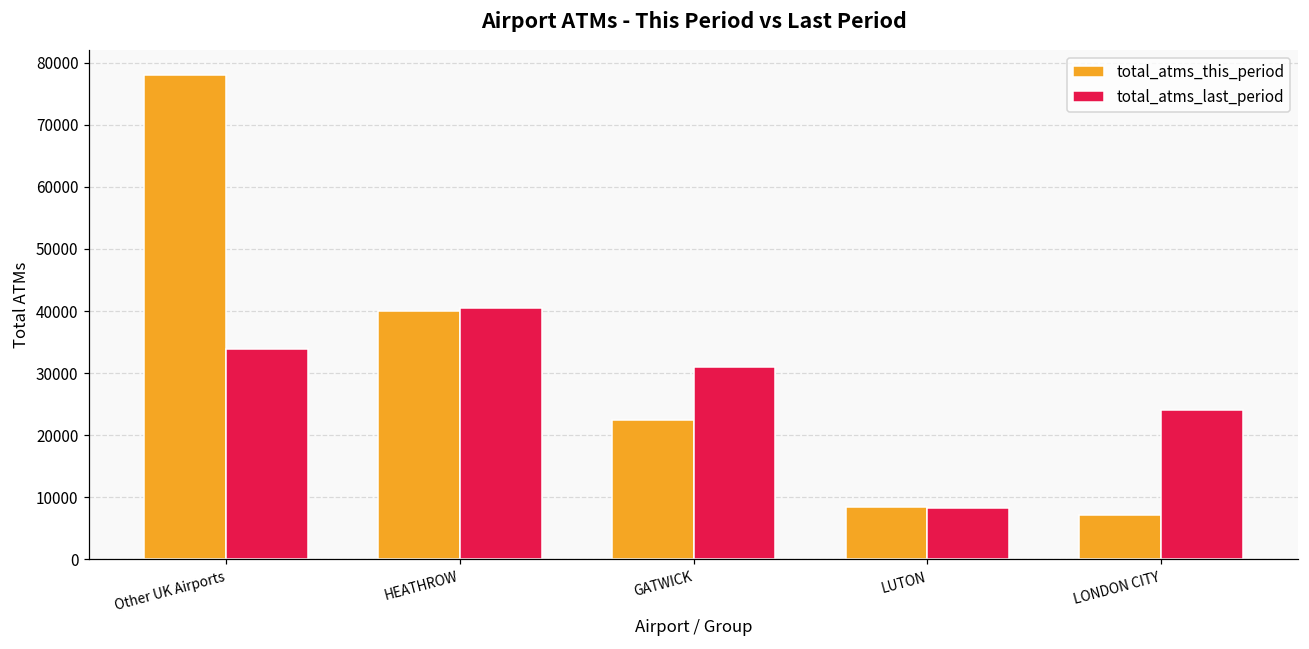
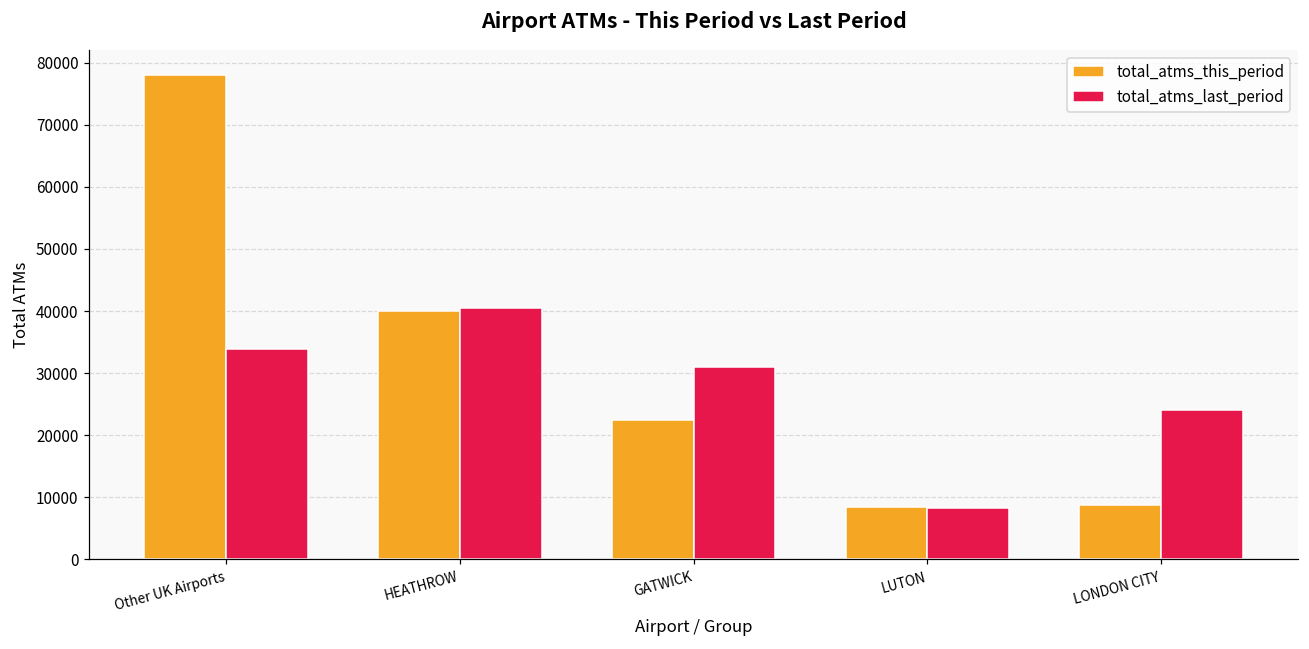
  {
    "total_atms_this_period": {
      "Other UK Airports": 78000,
      "HEATHROW": 40000,
      "GATWICK": 22000,
      "LUTON": 8000,
-     "LONDON CITY": 7000
+     "LONDON CITY": 9000
    },
    "total_atms_last_period": {
      "Other UK Airports": 34000,
      "HEATHROW": 40000,
      "GATWICK": 31000,
      "LUTON": 8000,
      "LONDON CITY": 24000
    }
  }
